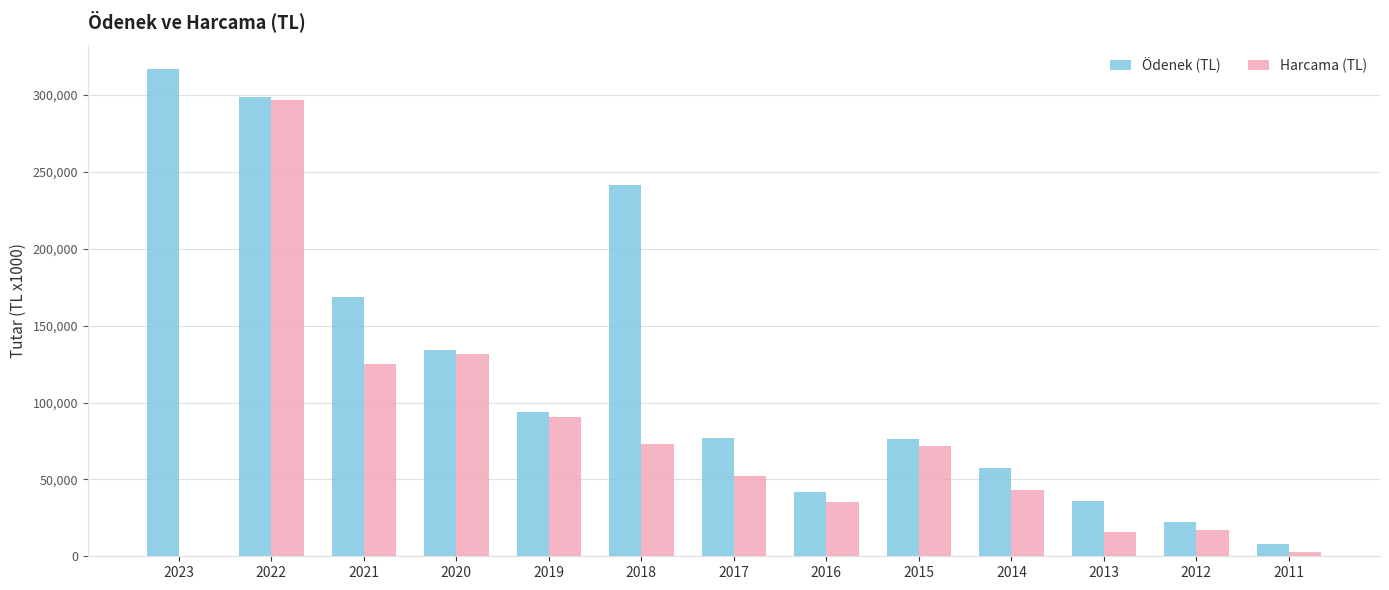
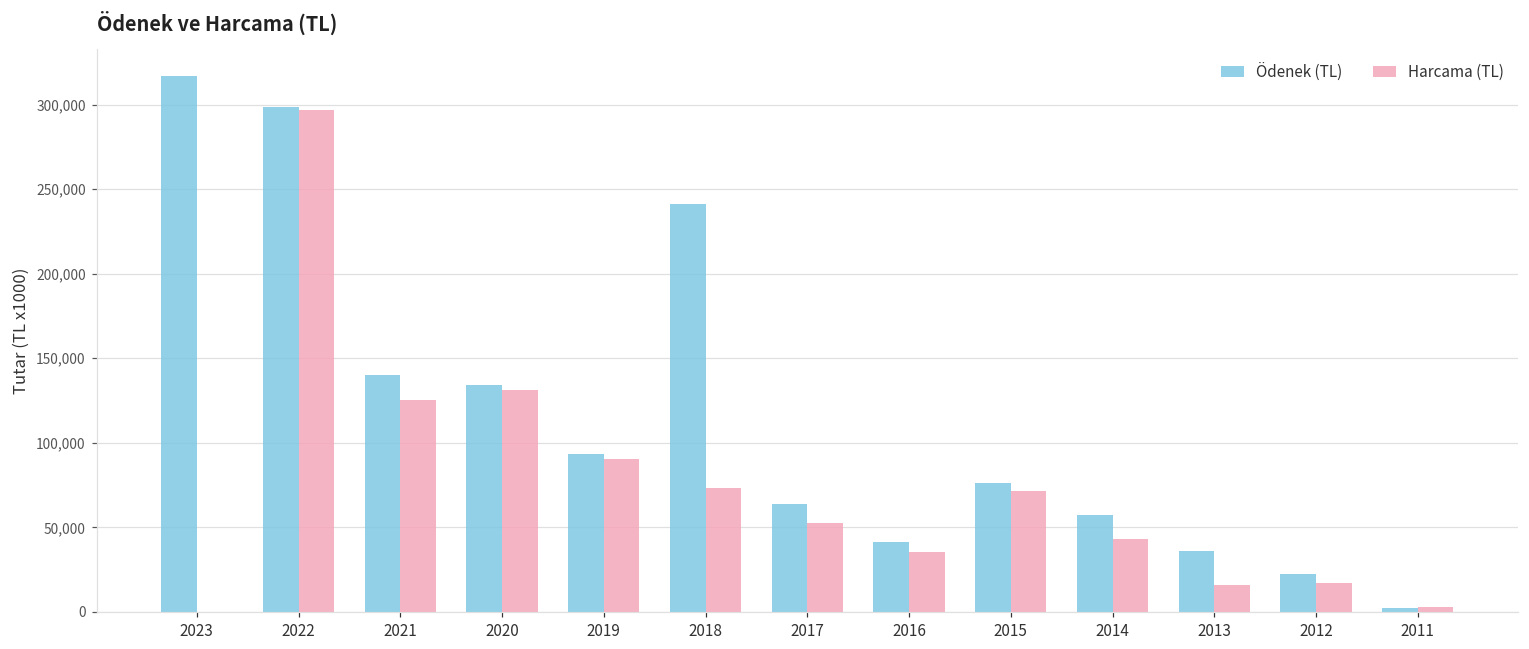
  {
    "Ödenek (TL)": {
      "2023": "317,000",
      "2022": "299,000",
-     "2021": "168,000",
+     "2021": "140,000",
      "2020": "134,000",
      "2019": "94,000",
      "2018": "241,000",
-     "2017": "77,000",
+     "2017": "64,000",
      "2016": "42,000",
      "2015": "76,000",
      "2014": "57,000",
      "2013": "36,000",
      "2012": "22,000",
-     "2011": "8,000"
+     "2011": "3,000"
    },
    "Harcama (TL)": {
      "2023": "0",
      "2022": "297,000",
      "2021": "125,000",
      "2020": "131,000",
      "2019": "91,000",
      "2018": "73,000",
      "2017": "53,000",
      "2016": "36,000",
      "2015": "72,000",
      "2014": "43,000",
      "2013": "16,000",
      "2012": "17,000",
      "2011": "3,000"
    }
  }
